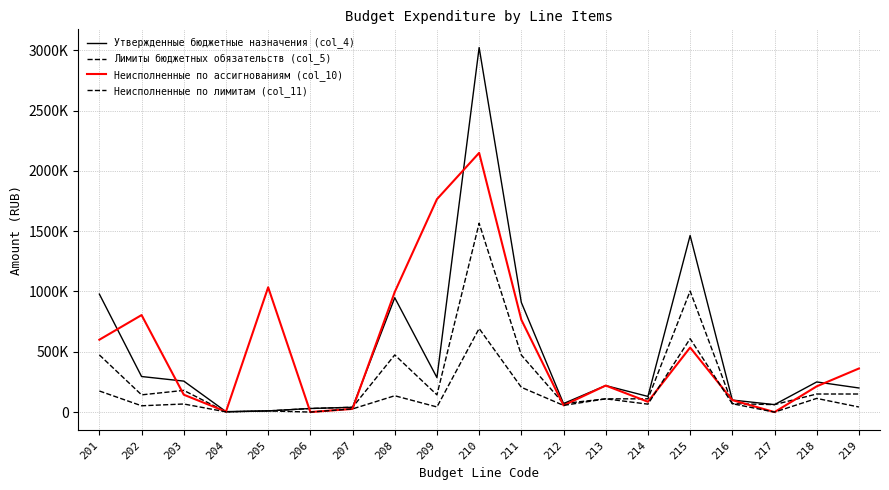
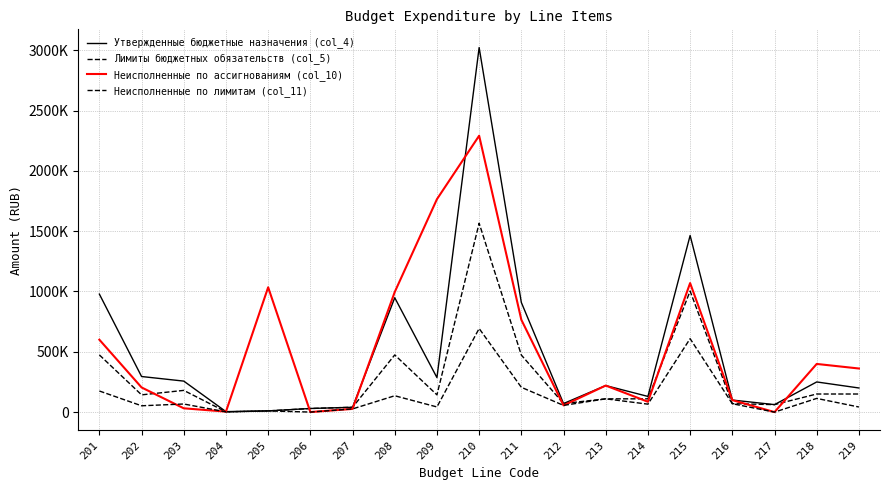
  {
    "Неисполненные по ассигнованиям (col_10)": {
      "201": 600000,
-     "202": 800000,
-     "203": 140000,
+     "202": 200000,
+     "203": 30000,
      "205": 1030000,
      "208": 1000000,
      "209": 1770000,
-     "210": 2150000,
+     "210": 2290000,
      "211": 770000,
-     "215": 540000,
-     "218": 210000,
+     "215": 1070000,
+     "218": 400000,
      "219": 360000
    }
  }
